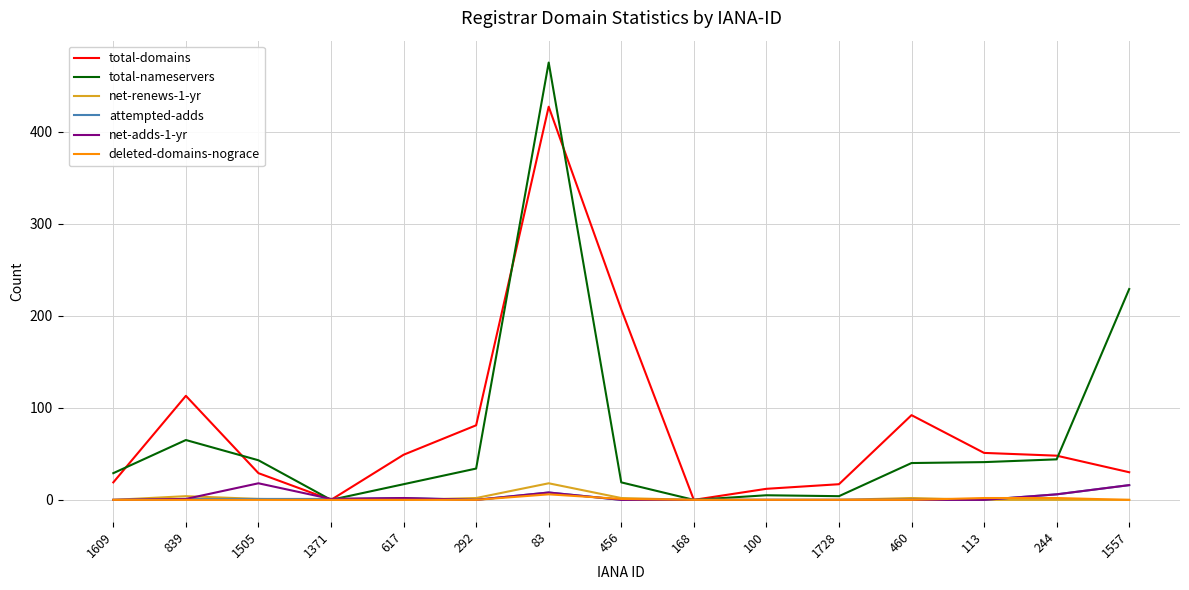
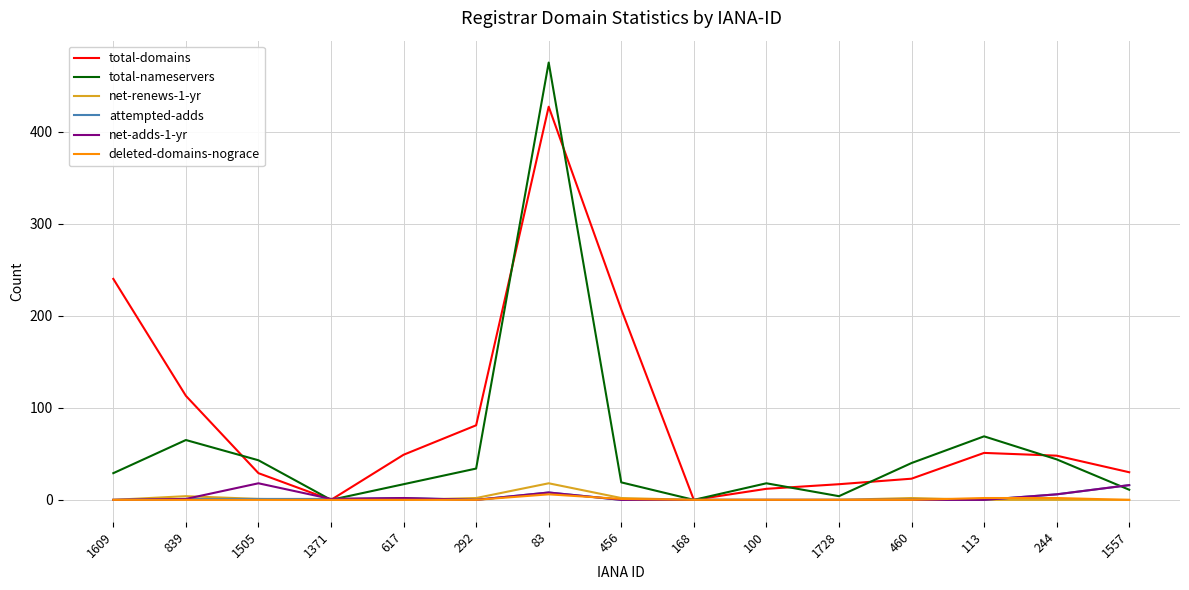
  {
    "total-domains": {
-     "1609": 20,
+     "1609": 240,
      "839": 110,
      "1505": 30,
      "617": 50,
      "292": 80,
      "83": 430,
      "456": 210,
      "100": 10,
      "1728": 20,
-     "460": 90,
+     "460": 20,
      "113": 50,
      "244": 50,
      "1557": 30
    },
    "total-nameservers": {
      "1609": 30,
      "839": 70,
      "1505": 40,
      "617": 20,
      "292": 30,
      "83": 480,
      "456": 20,
-     "100": 10,
+     "100": 20,
      "1728": 0,
      "460": 40,
-     "113": 40,
+     "113": 70,
      "244": 40,
-     "1557": 230
+     "1557": 10
    },
    "net-adds-1-yr": {
      "1505": 20
    }
  }
